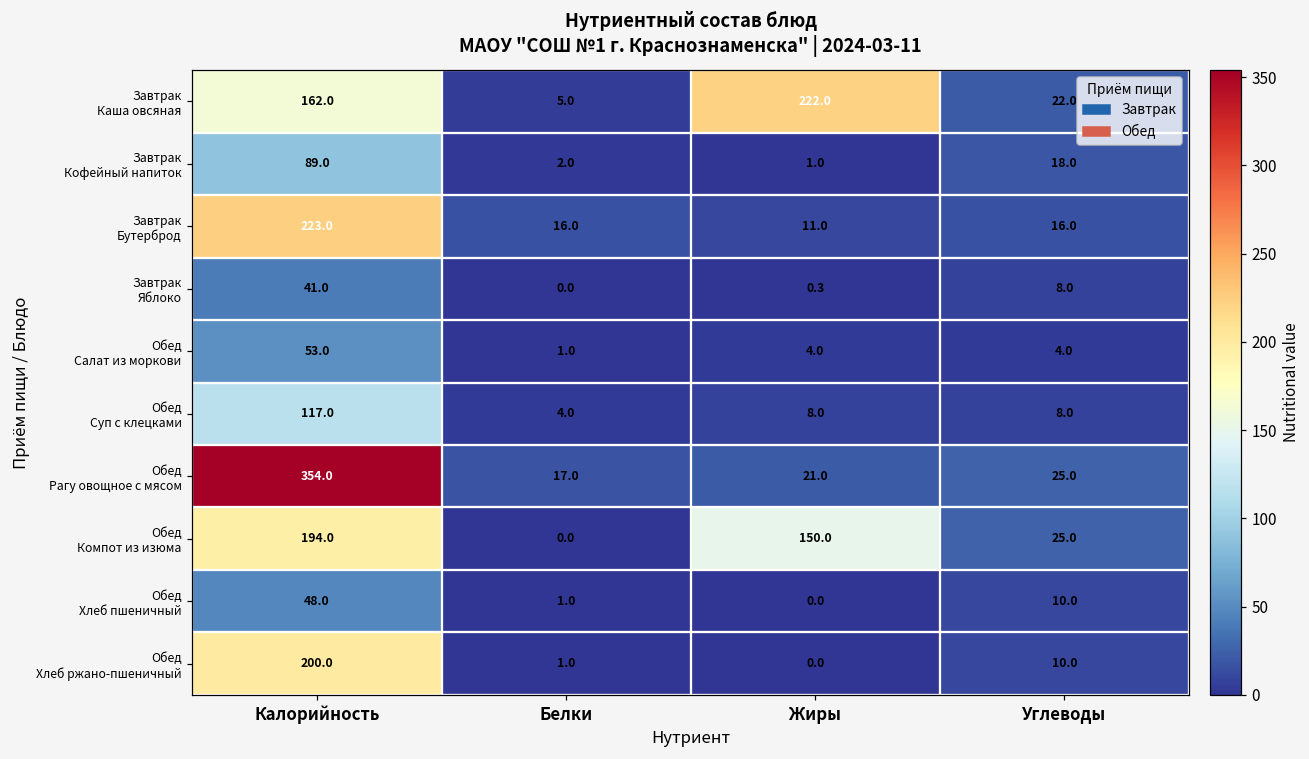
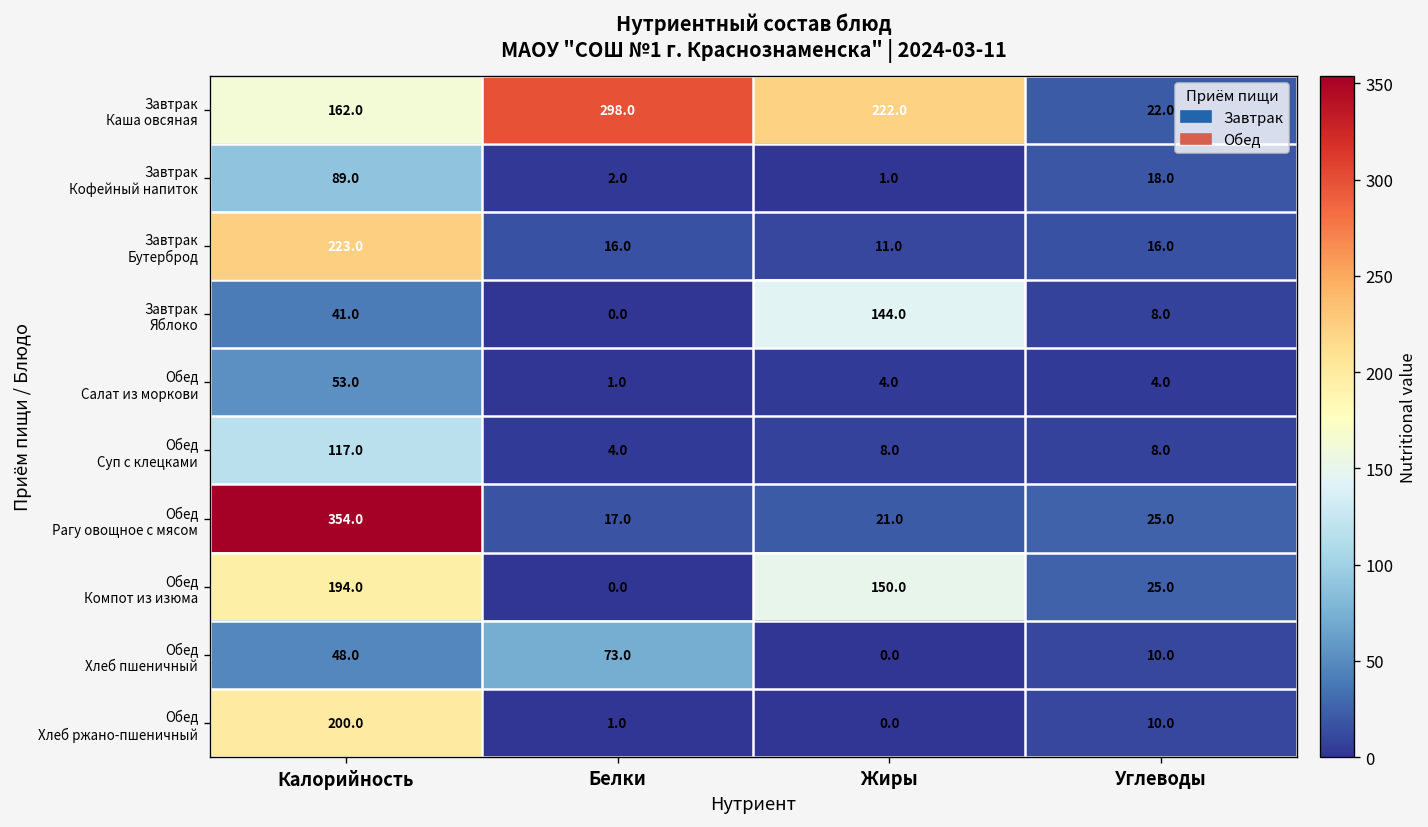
  {
    "Завтрак Каша овсяная": {
      "Калорийность": 162.0,
-     "Белки": 5.0,
+     "Белки": 298.0,
      "Жиры": 222.0,
      "Углеводы": 22.0
    },
    "Завтрак Кофейный напиток": {
      "Калорийность": 89.0,
      "Белки": 2.0,
      "Жиры": 1.0,
      "Углеводы": 18.0
    },
    "Завтрак Бутерброд": {
      "Калорийность": 223.0,
      "Белки": 16.0,
      "Жиры": 11.0,
      "Углеводы": 16.0
    },
    "Завтрак Яблоко": {
      "Калорийность": 41.0,
      "Белки": 0.0,
-     "Жиры": 0.3,
+     "Жиры": 144.0,
      "Углеводы": 8.0
    },
    "Обед Салат из моркови": {
      "Калорийность": 53.0,
      "Белки": 1.0,
      "Жиры": 4.0,
      "Углеводы": 4.0
    },
    "Обед Суп с клецками": {
      "Калорийность": 117.0,
      "Белки": 4.0,
      "Жиры": 8.0,
      "Углеводы": 8.0
    },
    "Обед Рагу овощное с мясом": {
      "Калорийность": 354.0,
      "Белки": 17.0,
      "Жиры": 21.0,
      "Углеводы": 25.0
    },
    "Обед Компот из изюма": {
      "Калорийность": 194.0,
      "Белки": 0.0,
      "Жиры": 150.0,
      "Углеводы": 25.0
    },
    "Обед Хлеб пшеничный": {
      "Калорийность": 48.0,
-     "Белки": 1.0,
+     "Белки": 73.0,
      "Жиры": 0.0,
      "Углеводы": 10.0
    },
    "Обед Хлеб ржано-пшеничный": {
      "Калорийность": 200.0,
      "Белки": 1.0,
      "Жиры": 0.0,
      "Углеводы": 10.0
    }
  }
